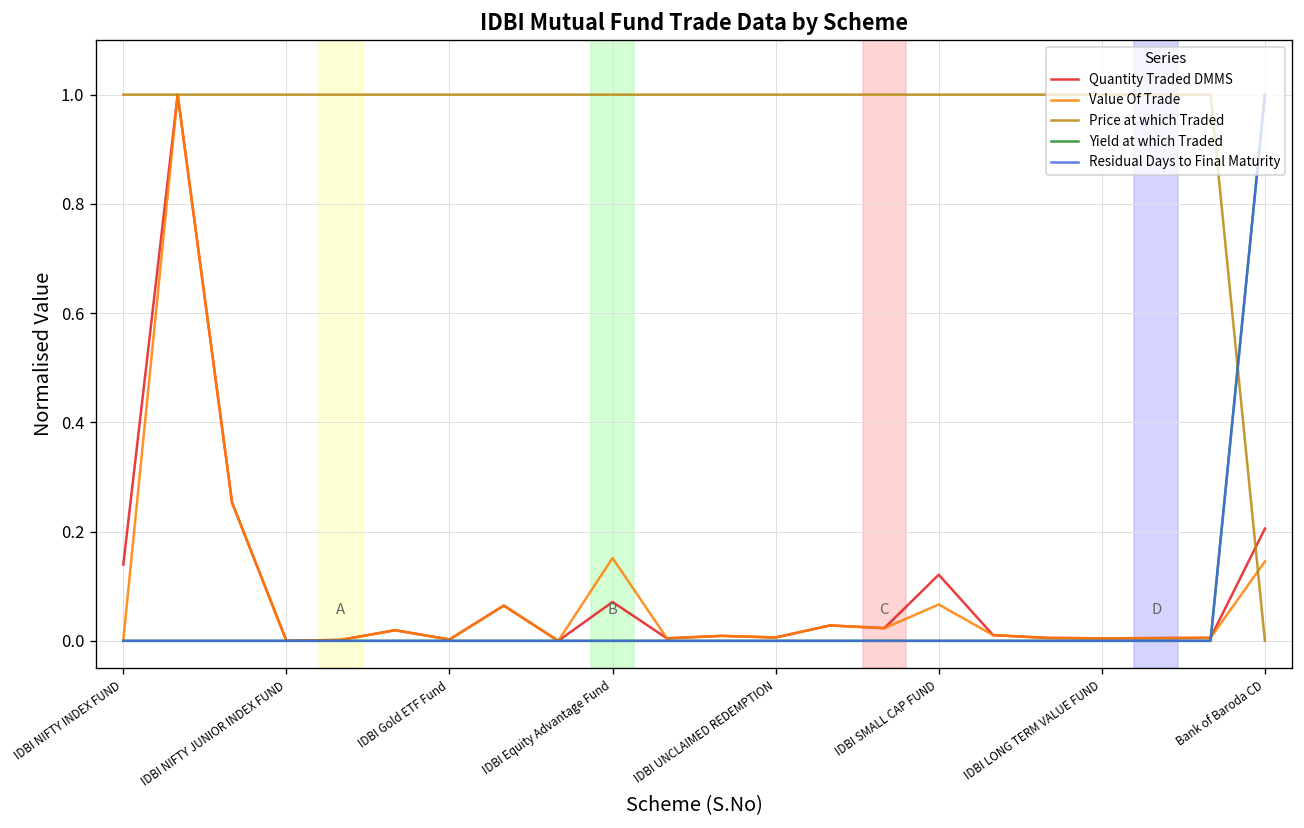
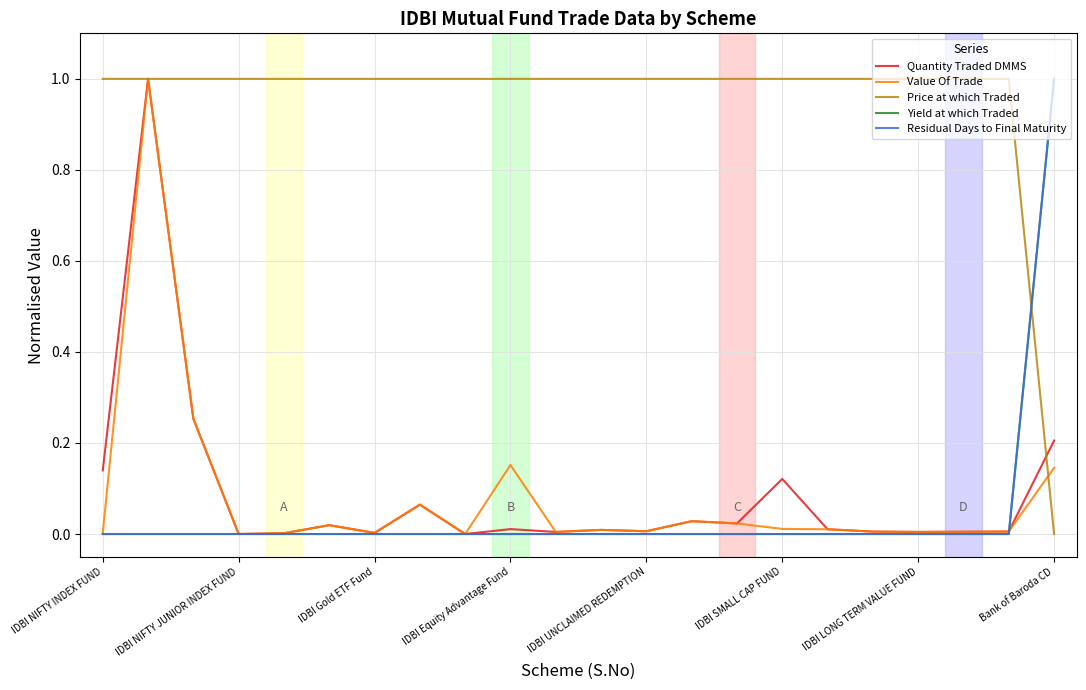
  {
    "Quantity Traded DMMS": {
      "IDBI NIFTY INDEX FUND": 0.14,
-     "IDBI Equity Advantage Fund": 0.07,
+     "IDBI Equity Advantage Fund": 0.01,
      "IDBI SMALL CAP FUND": 0.12,
      "Bank of Baroda CD": 0.21
    },
    "Value Of Trade": {
      "IDBI Equity Advantage Fund": 0.15,
-     "IDBI SMALL CAP FUND": 0.07,
+     "IDBI SMALL CAP FUND": 0.01,
      "Bank of Baroda CD": 0.15
    },
    "Price at which Traded": {
      "IDBI NIFTY INDEX FUND": 1.00,
      "IDBI NIFTY JUNIOR INDEX FUND": 1.00,
      "IDBI Gold ETF Fund": 1.00,
      "IDBI Equity Advantage Fund": 1.00,
      "IDBI UNCLAIMED REDEMPTION": 1.00,
      "IDBI SMALL CAP FUND": 1.00,
      "Bank of Baroda CD": 0.00
    },
    "Residual Days to Final Maturity": {
      "IDBI Equity Advantage Fund": 0.00,
      "IDBI UNCLAIMED REDEMPTION": 0.00,
      "IDBI SMALL CAP FUND": 0.00
    }
  }
